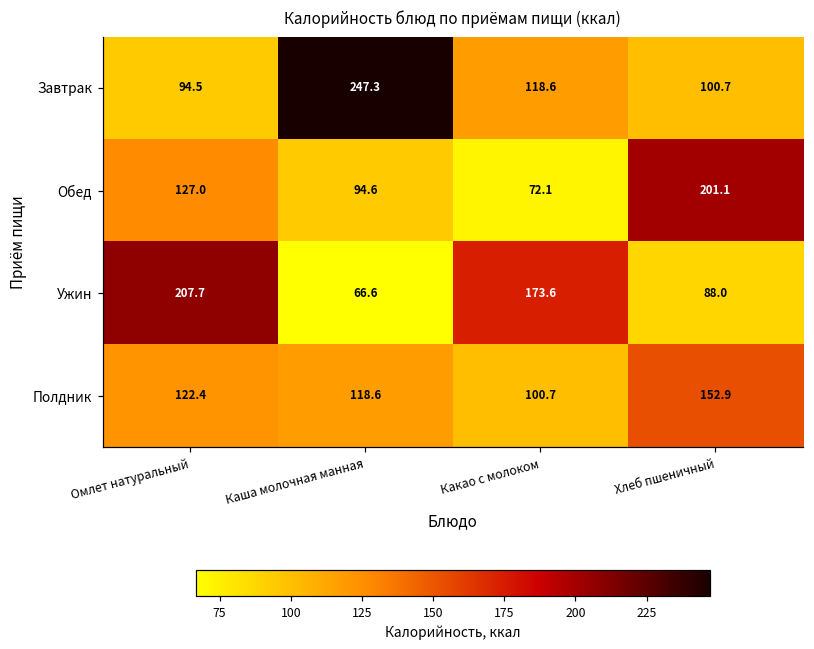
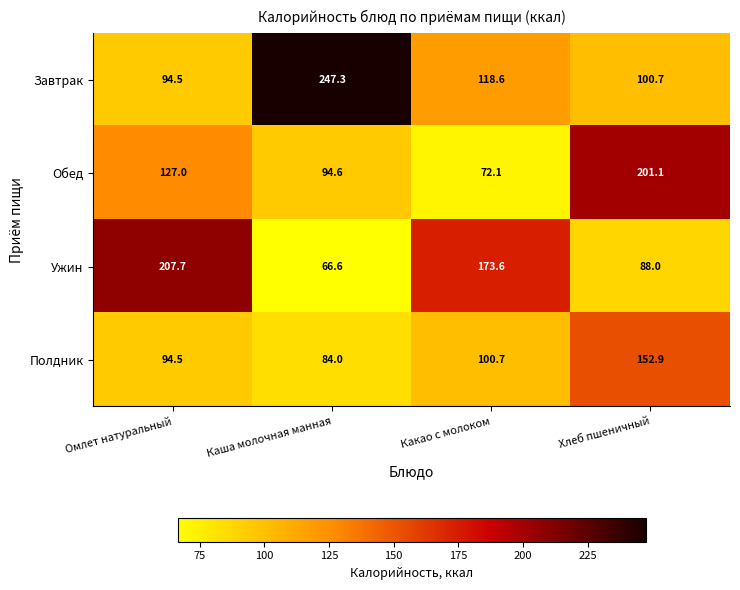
  {
    "Завтрак": {
      "Омлет натуральный": 94.5,
      "Каша молочная манная": 247.3,
      "Какао с молоком": 118.6,
      "Хлеб пшеничный": 100.7
    },
    "Обед": {
      "Омлет натуральный": 127.0,
      "Каша молочная манная": 94.6,
      "Какао с молоком": 72.1,
      "Хлеб пшеничный": 201.1
    },
    "Ужин": {
      "Омлет натуральный": 207.7,
      "Каша молочная манная": 66.6,
      "Какао с молоком": 173.6,
      "Хлеб пшеничный": 88.0
    },
    "Полдник": {
-     "Омлет натуральный": 122.4,
-     "Каша молочная манная": 118.6,
+     "Омлет натуральный": 94.5,
+     "Каша молочная манная": 84.0,
      "Какао с молоком": 100.7,
      "Хлеб пшеничный": 152.9
    }
  }
